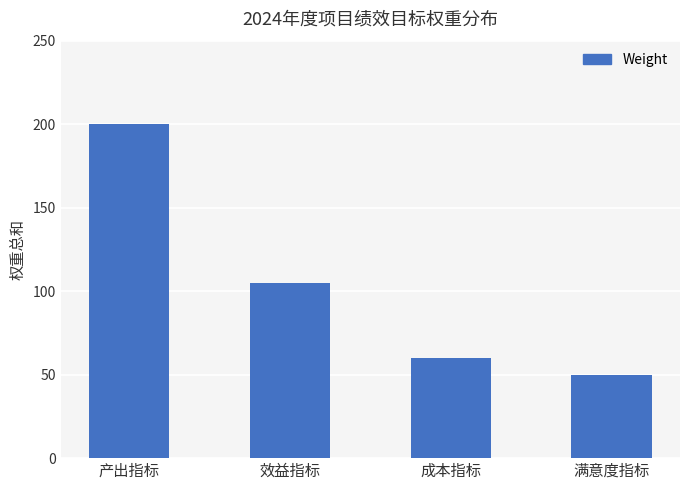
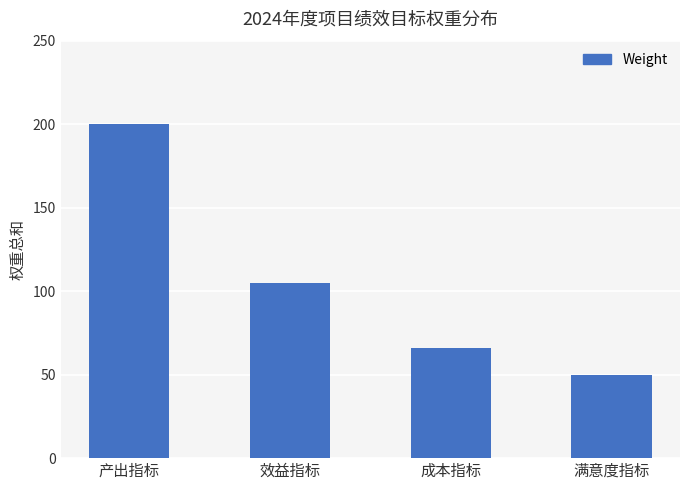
  {
    "产出指标": 200,
    "效益指标": 105,
-   "成本指标": 60,
+   "成本指标": 66,
    "满意度指标": 50
  }
